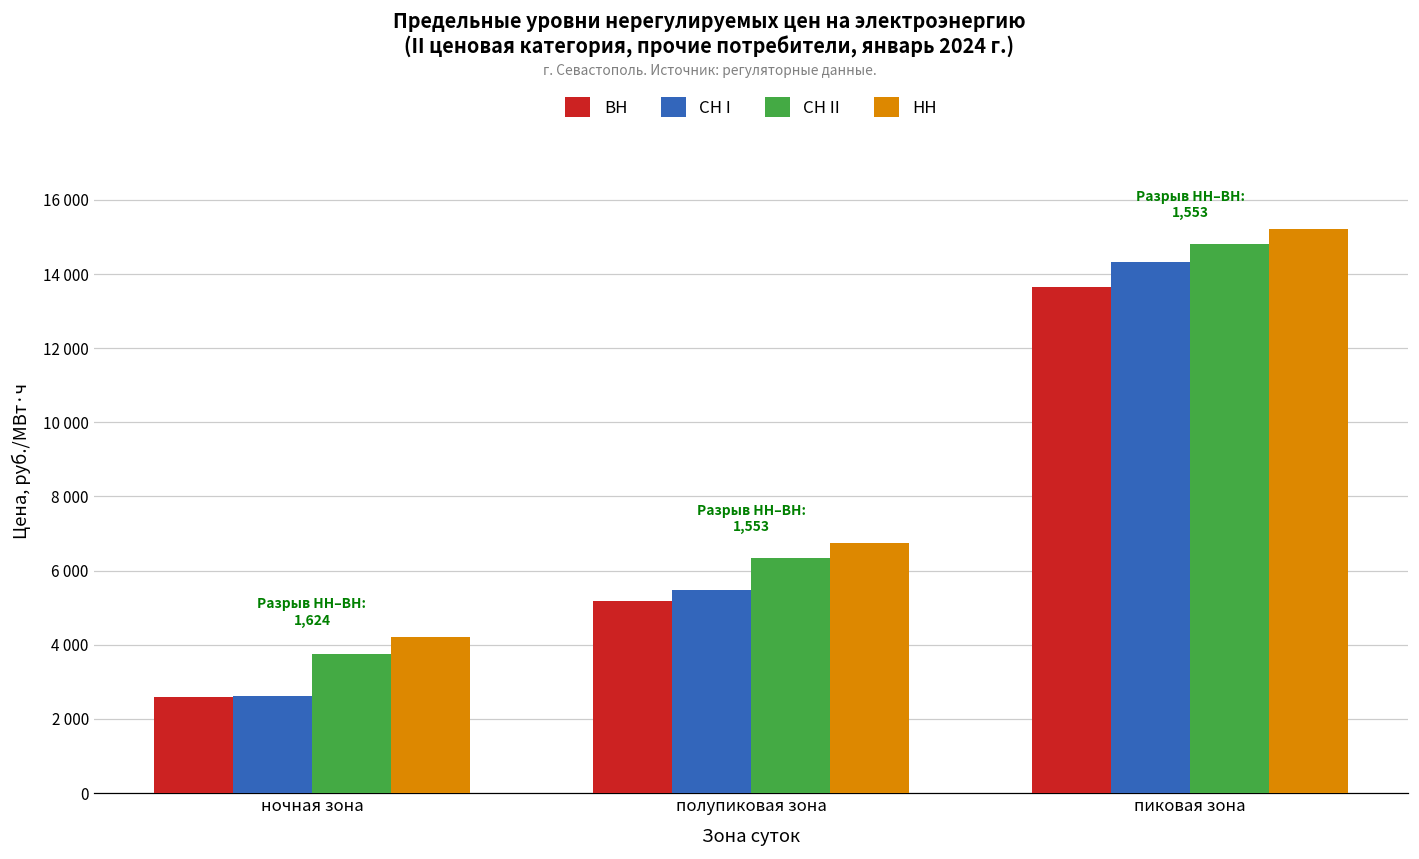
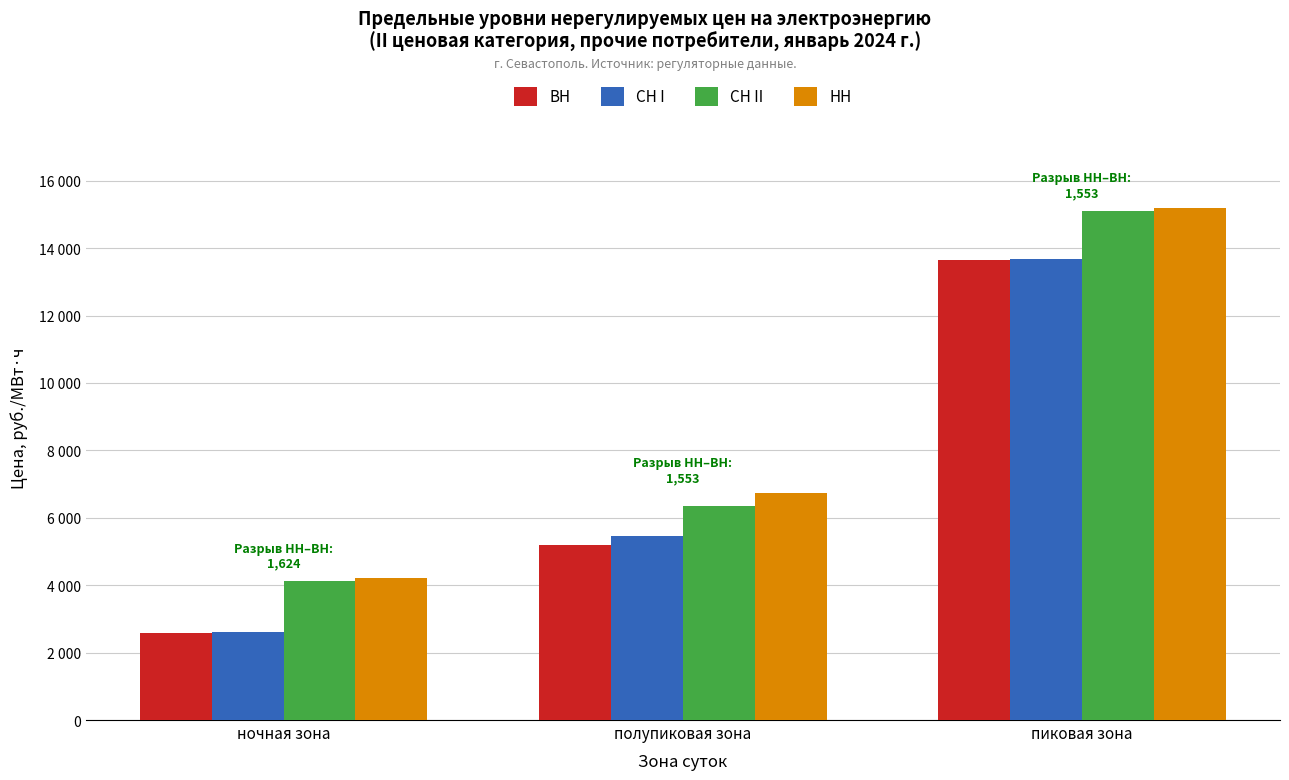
  {
    "ВН": {
      "ночная зона": 2600,
      "полупиковая зона": 5200,
      "пиковая зона": 13600
    },
    "СН I": {
      "ночная зона": 2600,
      "полупиковая зона": 5500,
-     "пиковая зона": 14300
+     "пиковая зона": 13700
    },
    "СН II": {
-     "ночная зона": 3800,
-     "пиковая зона": 14800
+     "ночная зона": 4100,
+     "пиковая зона": 15100
    },
    "НН": {
      "ночная зона": 4200,
      "полупиковая зона": 6700,
      "пиковая зона": 15200
    }
  }
